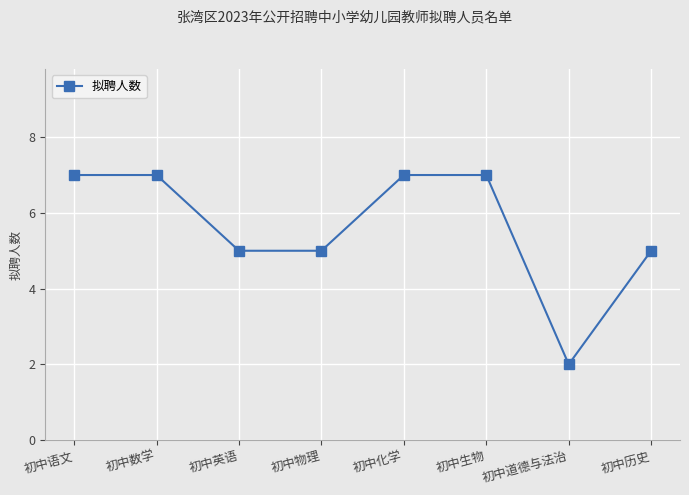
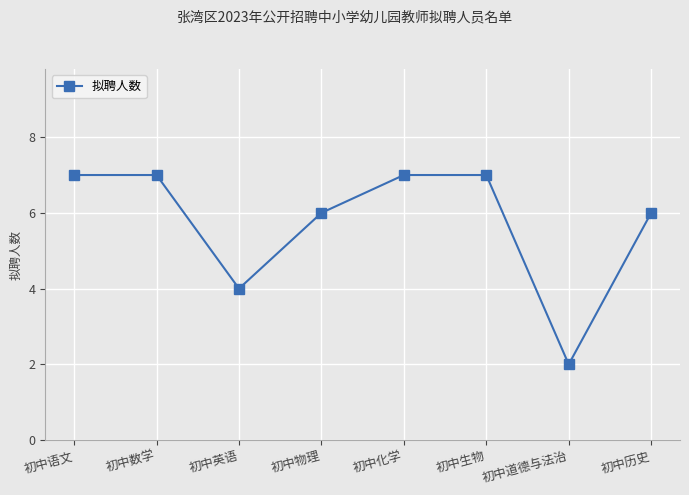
  {
    "初中语文": 7,
    "初中数学": 7,
-   "初中英语": 5,
-   "初中物理": 5,
+   "初中英语": 4,
+   "初中物理": 6,
    "初中化学": 7,
    "初中生物": 7,
    "初中道德与法治": 2,
-   "初中历史": 5
+   "初中历史": 6
  }
